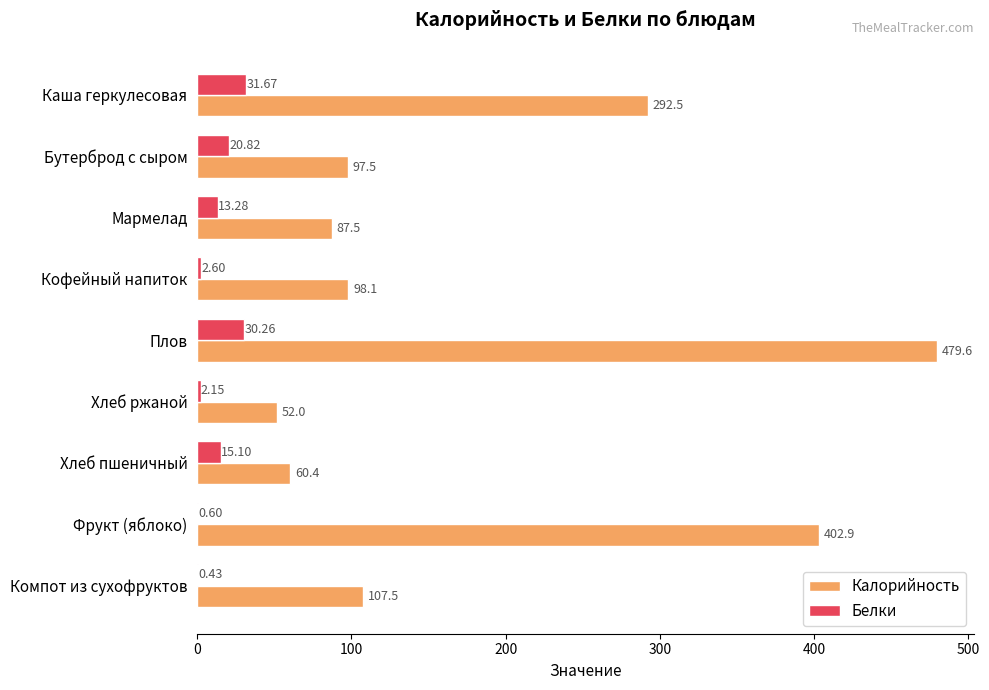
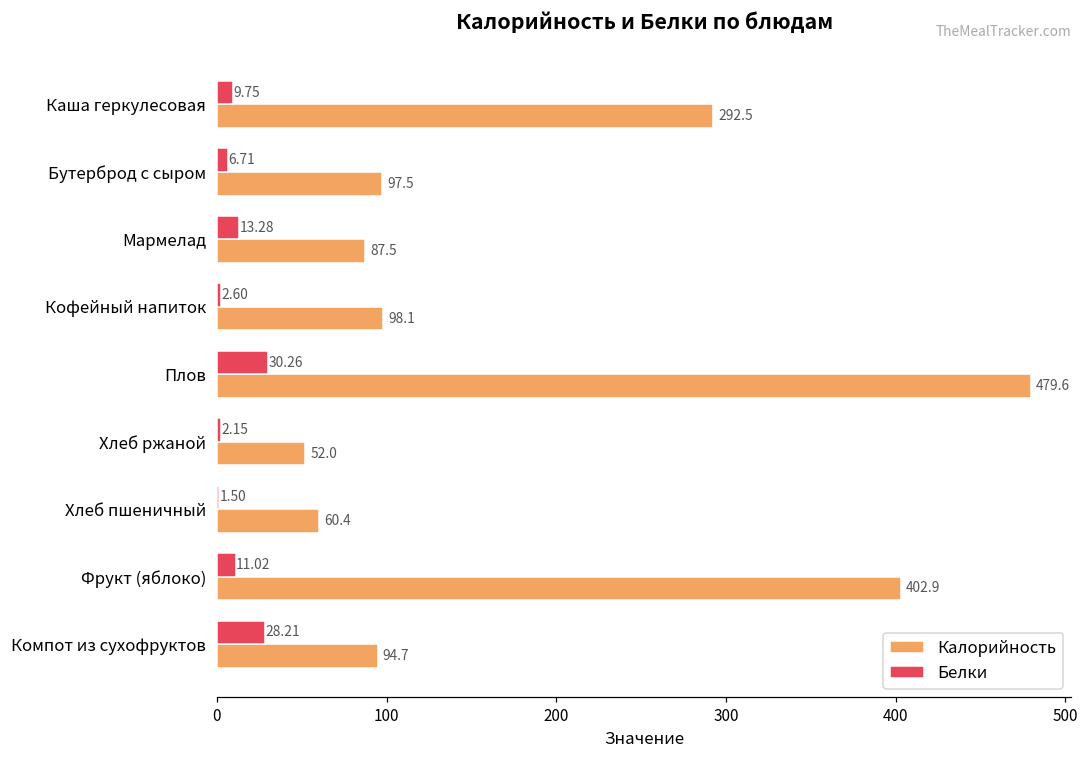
  {
    "Калорийность": {
      "Каша геркулесовая": 292.5,
      "Бутерброд с сыром": 97.5,
      "Мармелад": 87.5,
      "Кофейный напиток": 98.1,
      "Плов": 479.6,
      "Хлеб ржаной": 52.0,
      "Хлеб пшеничный": 60.4,
      "Фрукт (яблоко)": 402.9,
-     "Компот из сухофруктов": 107.5
+     "Компот из сухофруктов": 94.7
    },
    "Белки": {
-     "Каша геркулесовая": 31.67,
-     "Бутерброд с сыром": 20.82,
+     "Каша геркулесовая": 9.75,
+     "Бутерброд с сыром": 6.71,
      "Мармелад": 13.28,
      "Кофейный напиток": 2.60,
      "Плов": 30.26,
      "Хлеб ржаной": 2.15,
-     "Хлеб пшеничный": 15.10,
-     "Фрукт (яблоко)": 0.60,
-     "Компот из сухофруктов": 0.43
+     "Хлеб пшеничный": 1.50,
+     "Фрукт (яблоко)": 11.02,
+     "Компот из сухофруктов": 28.21
    }
  }
